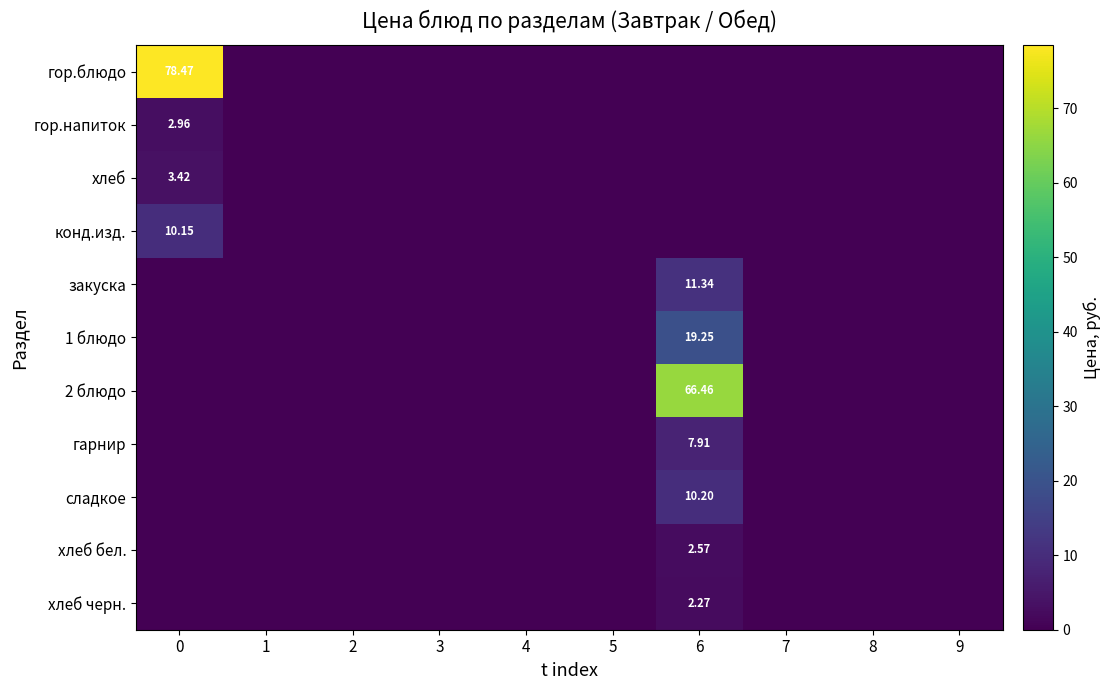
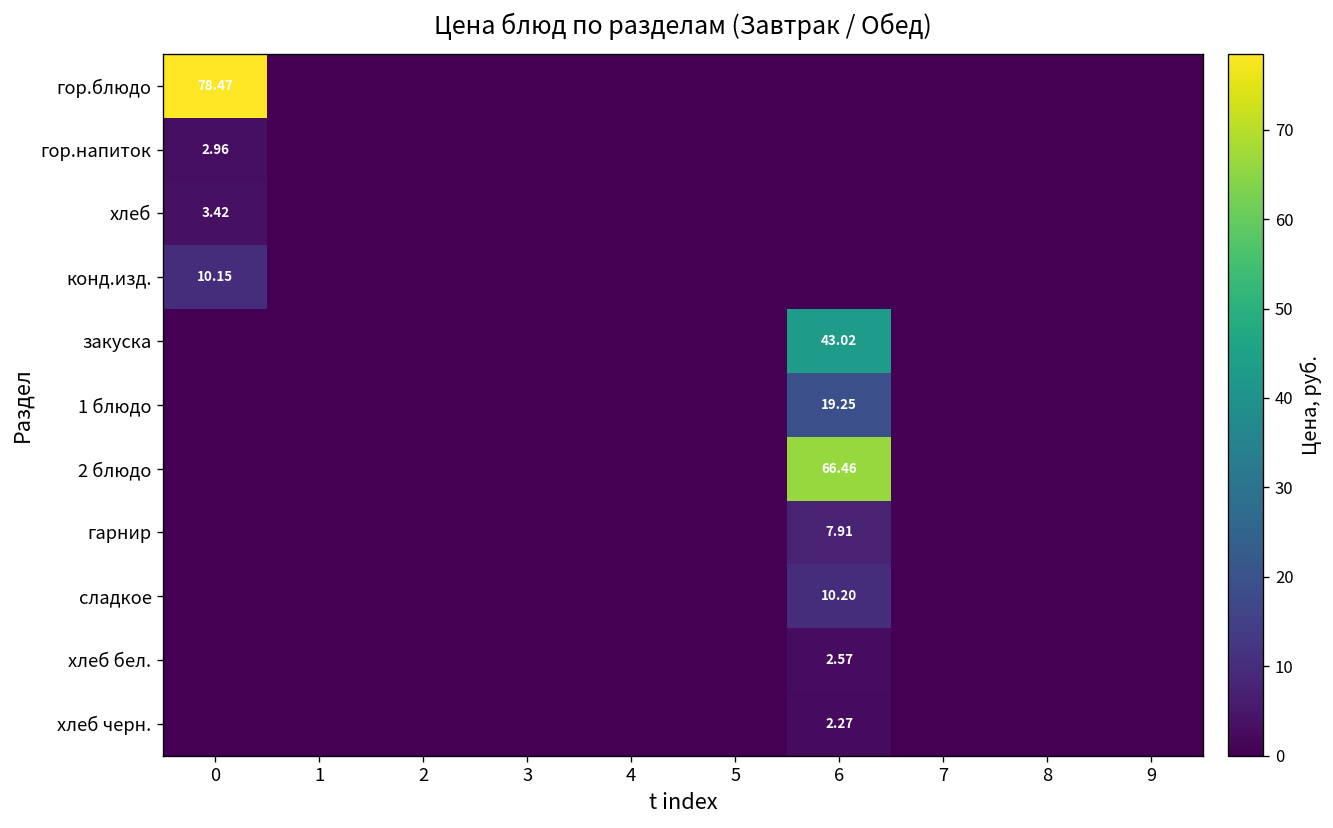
  {
    "гор.блюдо": {
      "0": 78.47
    },
    "гор.напиток": {
      "0": 2.96
    },
    "хлеб": {
      "0": 3.42
    },
    "конд.изд.": {
      "0": 10.15
    },
    "закуска": {
-     "6": 11.34
+     "6": 43.02
    },
    "1 блюдо": {
      "6": 19.25
    },
    "2 блюдо": {
      "6": 66.46
    },
    "гарнир": {
      "6": 7.91
    },
    "сладкое": {
      "6": 10.20
    },
    "хлеб бел.": {
      "6": 2.57
    },
    "хлеб черн.": {
      "6": 2.27
    }
  }
